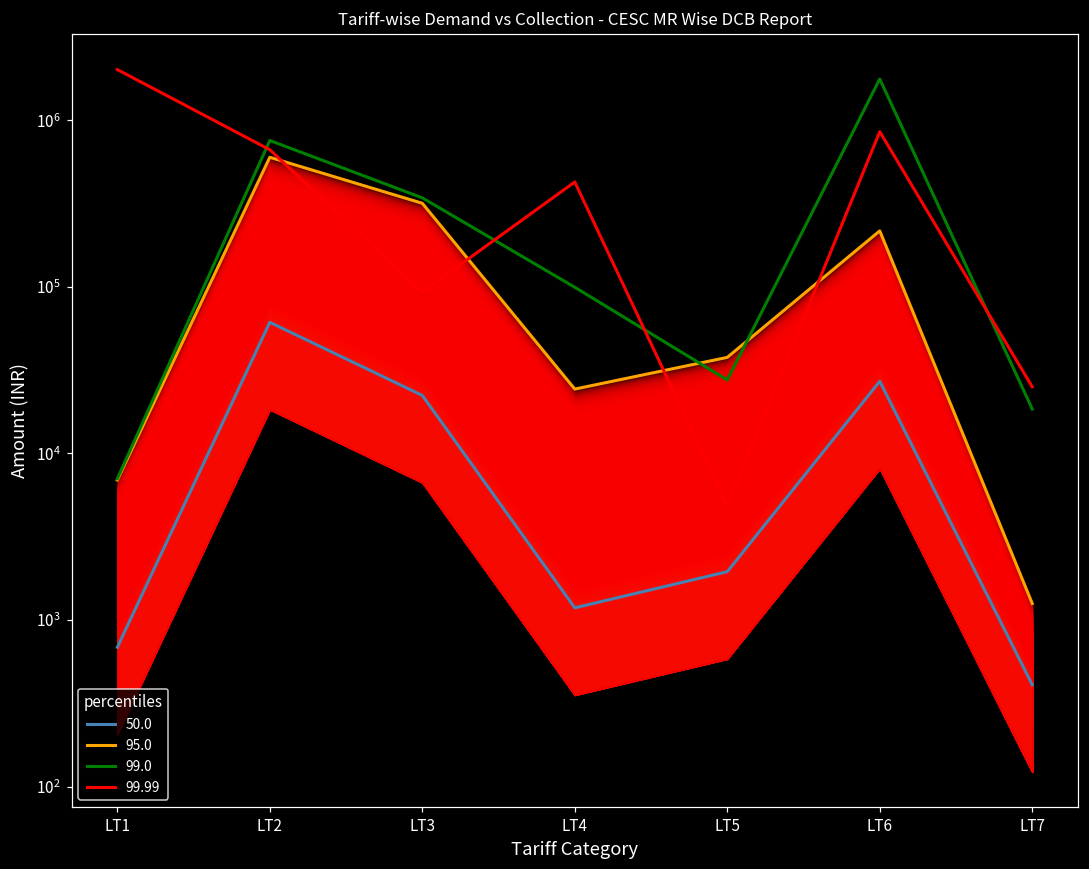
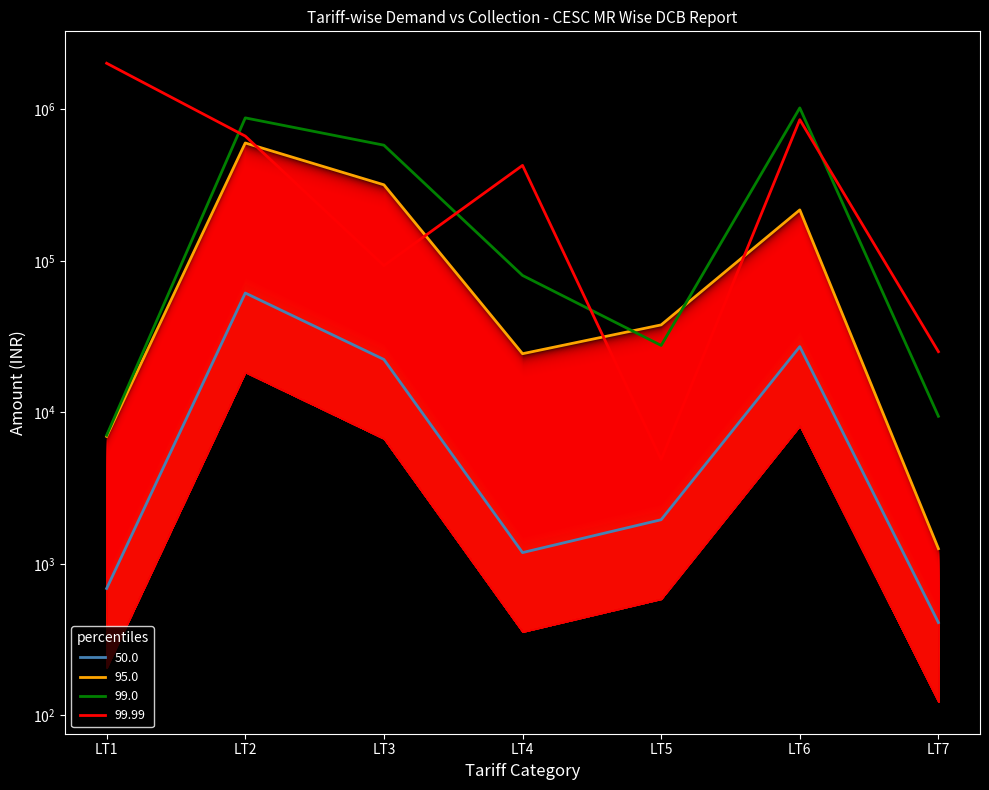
  {
    "99.0": {
-     "LT2": 800000,
-     "LT3": 340000,
-     "LT4": 100000,
-     "LT6": 1800000,
-     "LT7": 18000
+     "LT2": 900000,
+     "LT3": 580000,
+     "LT4": 80000,
+     "LT6": 1000000,
+     "LT7": 9000
    }
  }
